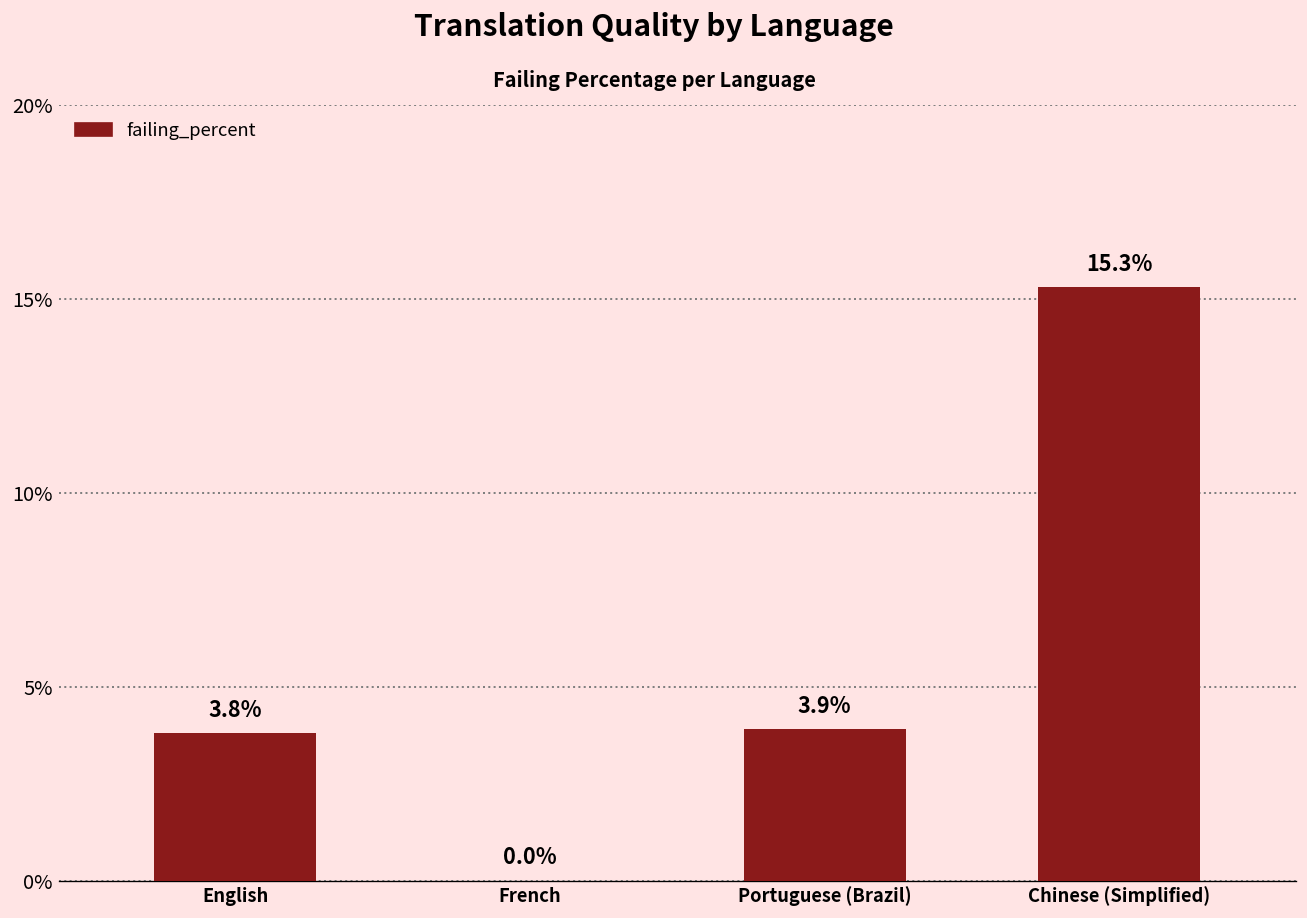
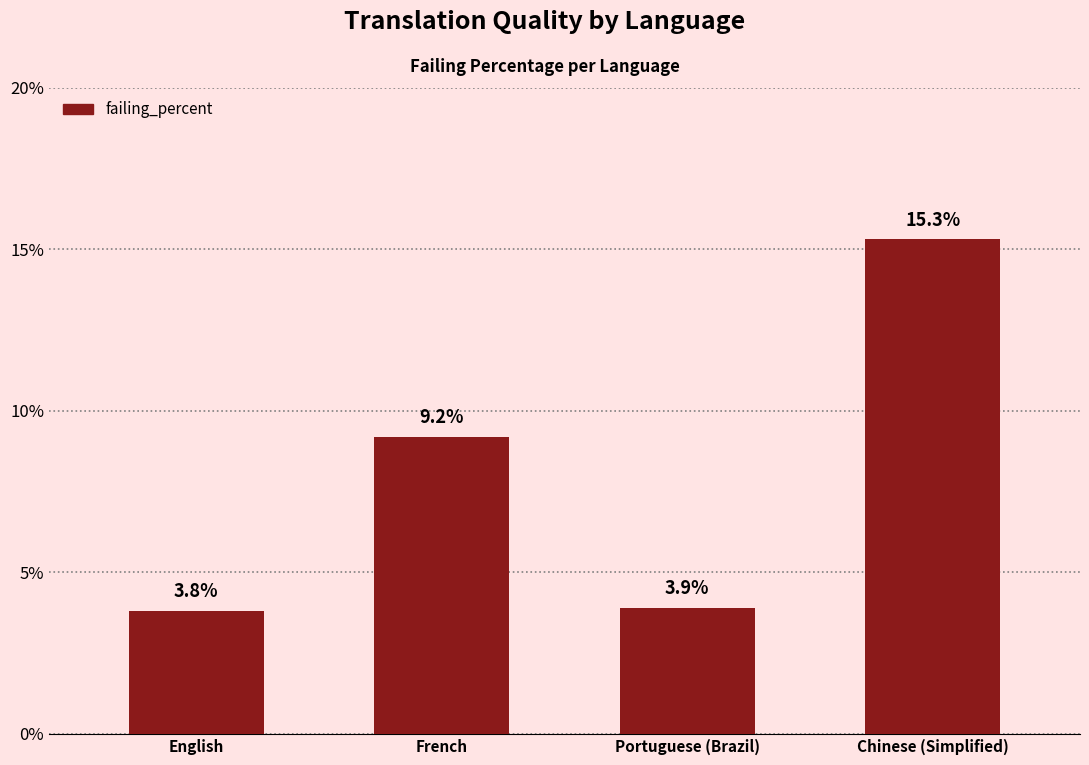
  {
    "English": "3.8%",
-   "French": "0.0%",
+   "French": "9.2%",
    "Portuguese (Brazil)": "3.9%",
    "Chinese (Simplified)": "15.3%"
  }
